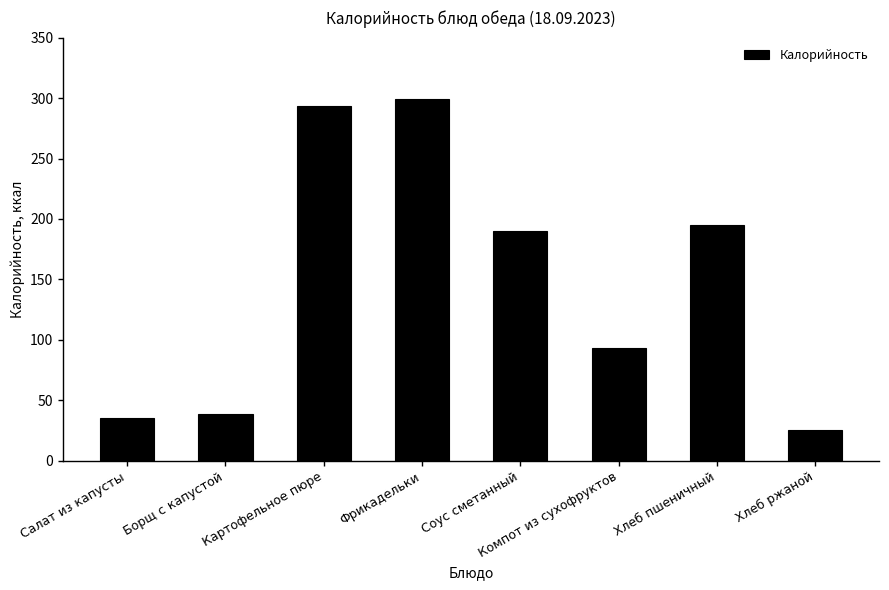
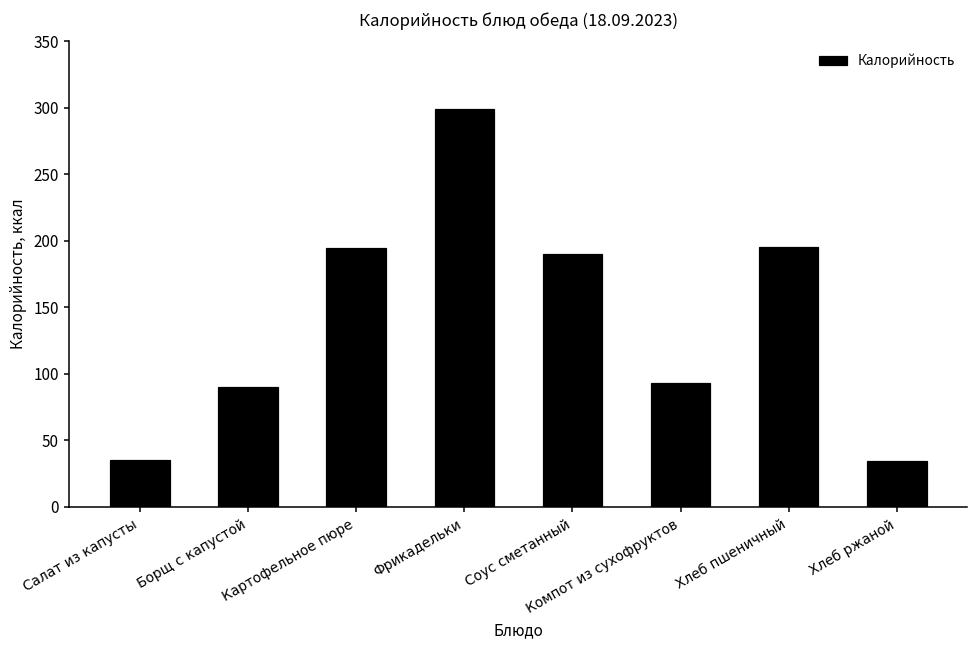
  {
    "Салат из капусты": 36,
-   "Борщ с капустой": 39,
-   "Картофельное пюре": 294,
+   "Борщ с капустой": 90,
+   "Картофельное пюре": 194,
    "Фрикадельки": 299,
    "Соус сметанный": 190,
    "Компот из сухофруктов": 93,
    "Хлеб пшеничный": 195,
-   "Хлеб ржаной": 25
+   "Хлеб ржаной": 34
  }
